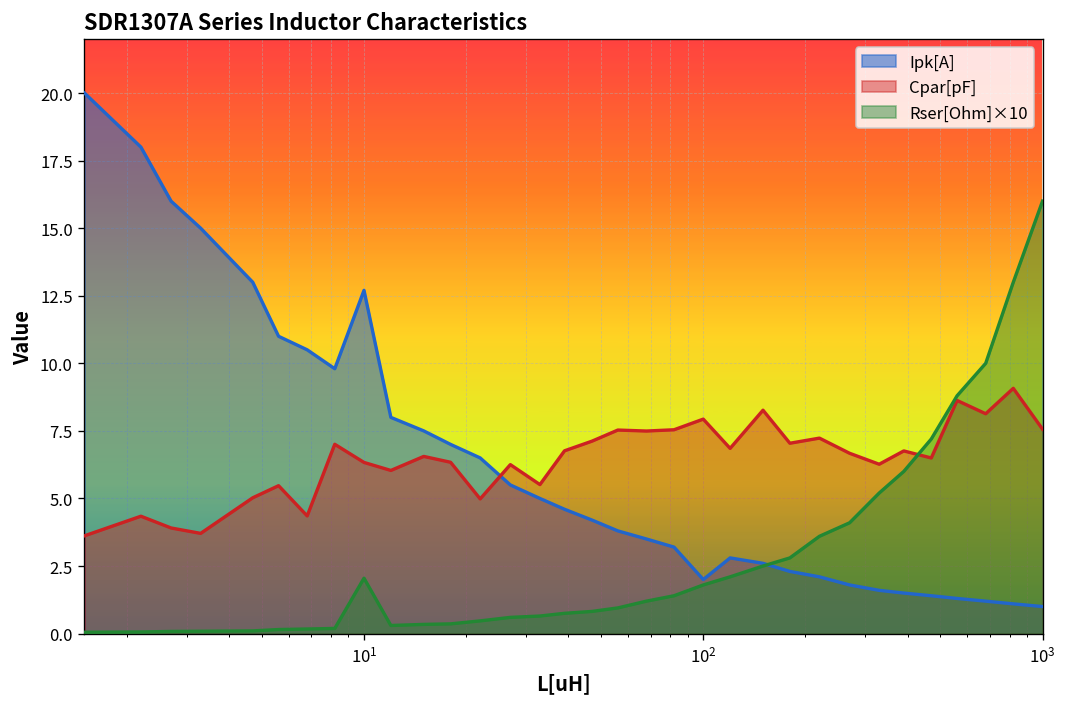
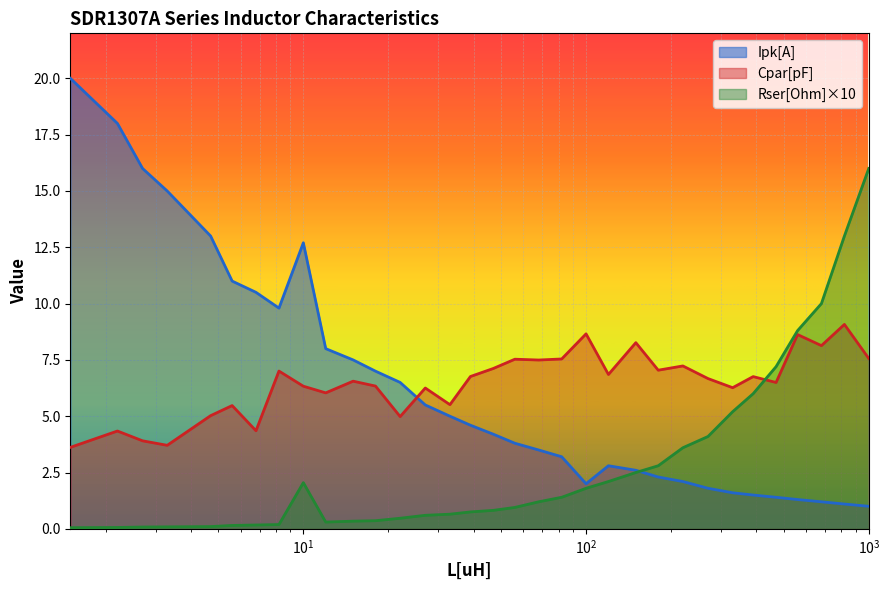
  {
    "Ipk[A]": {
      "10^1": 12.7,
      "10^2": 2.0,
      "10^3": 1.0
    },
    "Cpar[pF]": {
      "10^1": 6.3,
-     "10^2": 7.9,
+     "10^2": 8.7,
      "10^3": 7.6
    },
    "Rser[Ohm]×10": {
      "10^1": 2.1,
      "10^2": 1.8,
      "10^3": 16.0
    }
  }
